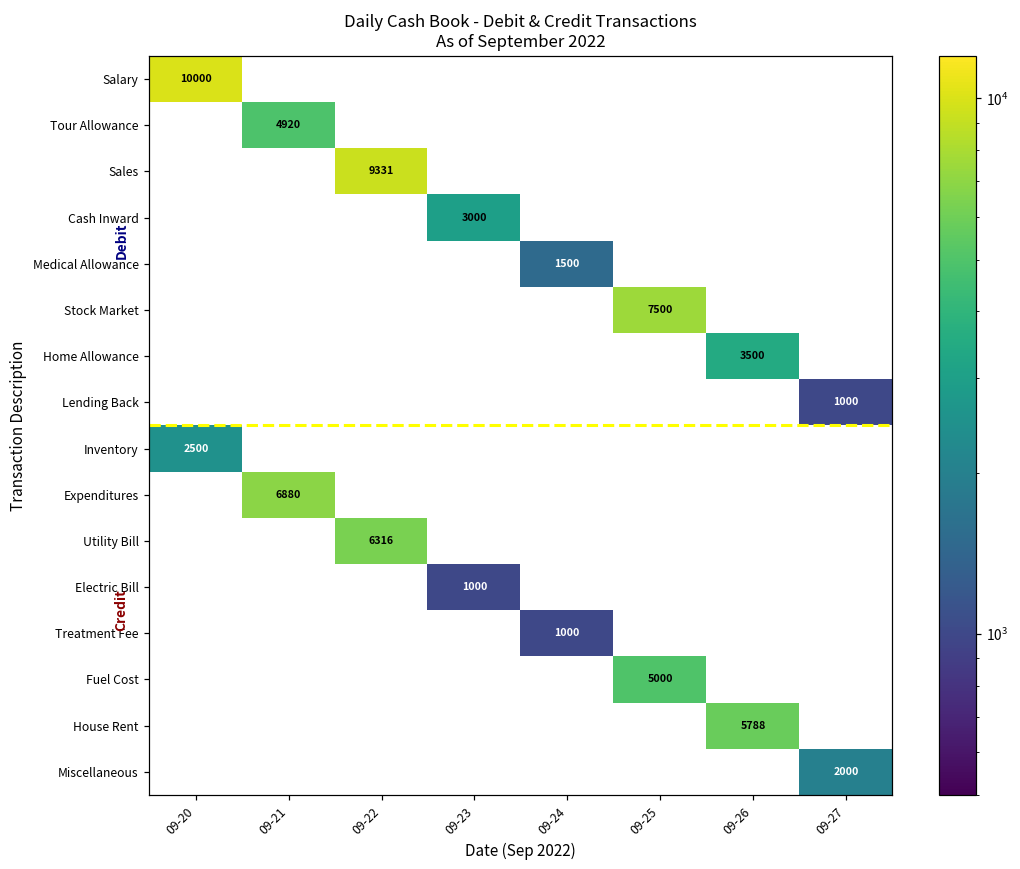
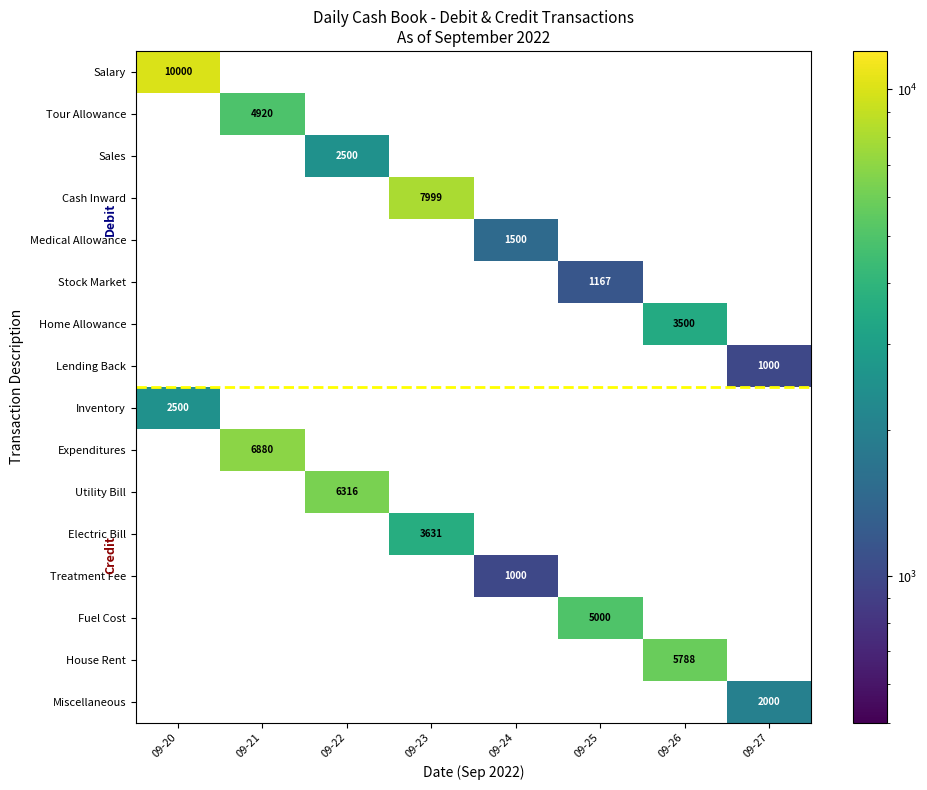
  {
    "Salary": {
      "09-20": 10000
    },
    "Tour Allowance": {
      "09-21": 4920
    },
    "Sales": {
-     "09-22": 9331
+     "09-22": 2500
    },
    "Cash Inward": {
-     "09-23": 3000
+     "09-23": 7999
    },
    "Medical Allowance": {
      "09-24": 1500
    },
    "Stock Market": {
-     "09-25": 7500
+     "09-25": 1167
    },
    "Home Allowance": {
      "09-26": 3500
    },
    "Lending Back": {
      "09-27": 1000
    },
    "Inventory": {
      "09-20": 2500
    },
    "Expenditures": {
      "09-21": 6880
    },
    "Utility Bill": {
      "09-22": 6316
    },
    "Electric Bill": {
-     "09-23": 1000
+     "09-23": 3631
    },
    "Treatment Fee": {
      "09-24": 1000
    },
    "Fuel Cost": {
      "09-25": 5000
    },
    "House Rent": {
      "09-26": 5788
    },
    "Miscellaneous": {
      "09-27": 2000
    }
  }
